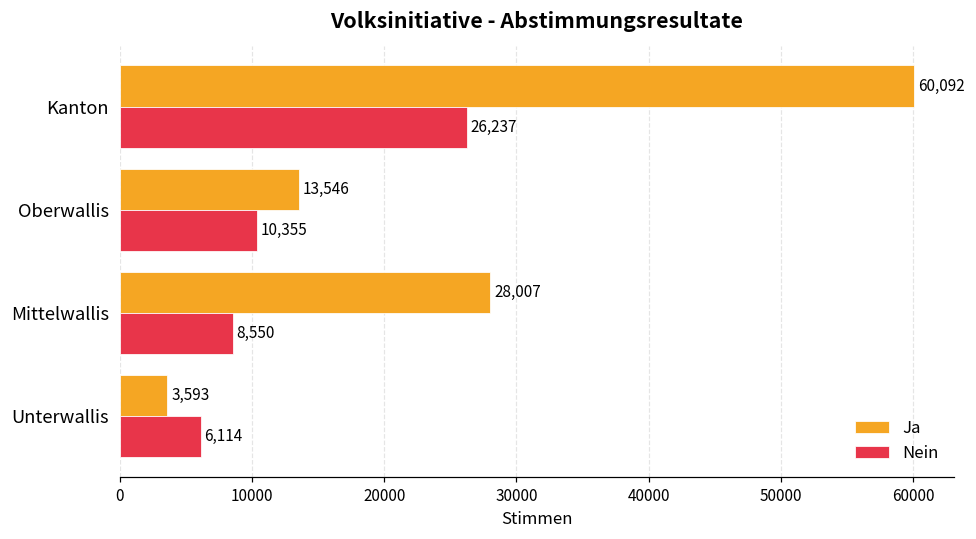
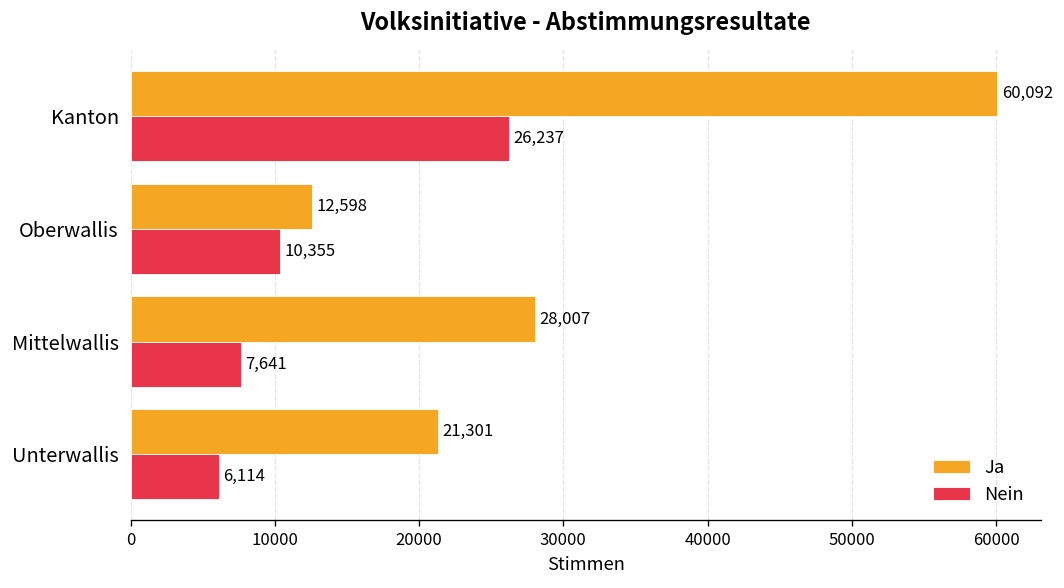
  {
    "Ja": {
      "Kanton": "60,092",
-     "Oberwallis": "13,546",
+     "Oberwallis": "12,598",
      "Mittelwallis": "28,007",
-     "Unterwallis": "3,593"
+     "Unterwallis": "21,301"
    },
    "Nein": {
      "Kanton": "26,237",
      "Oberwallis": "10,355",
-     "Mittelwallis": "8,550",
+     "Mittelwallis": "7,641",
      "Unterwallis": "6,114"
    }
  }
